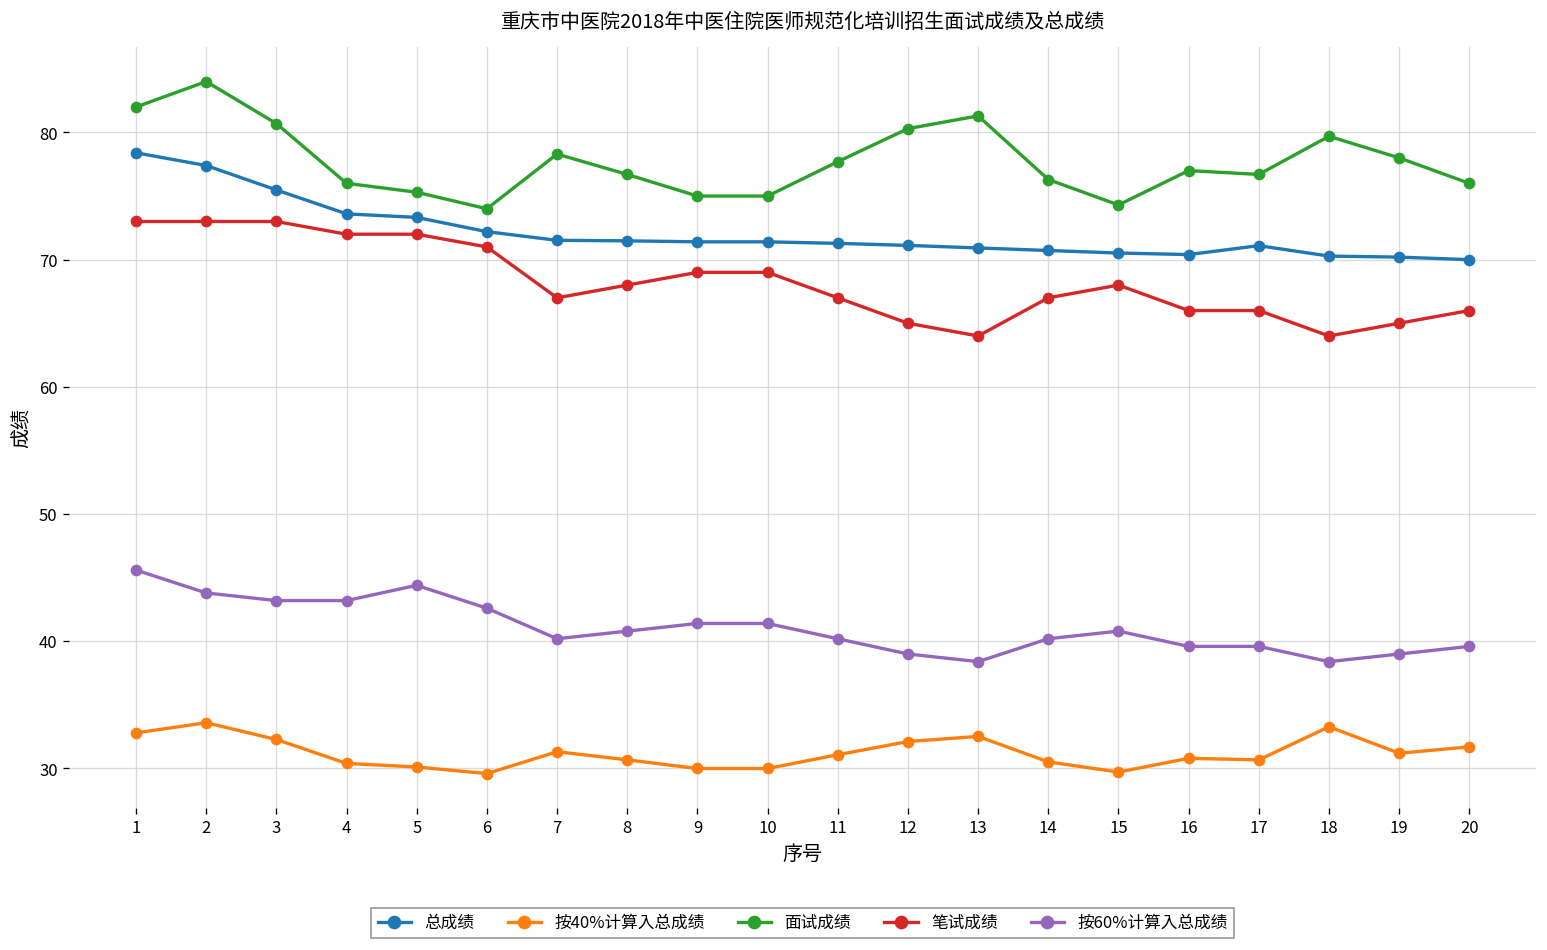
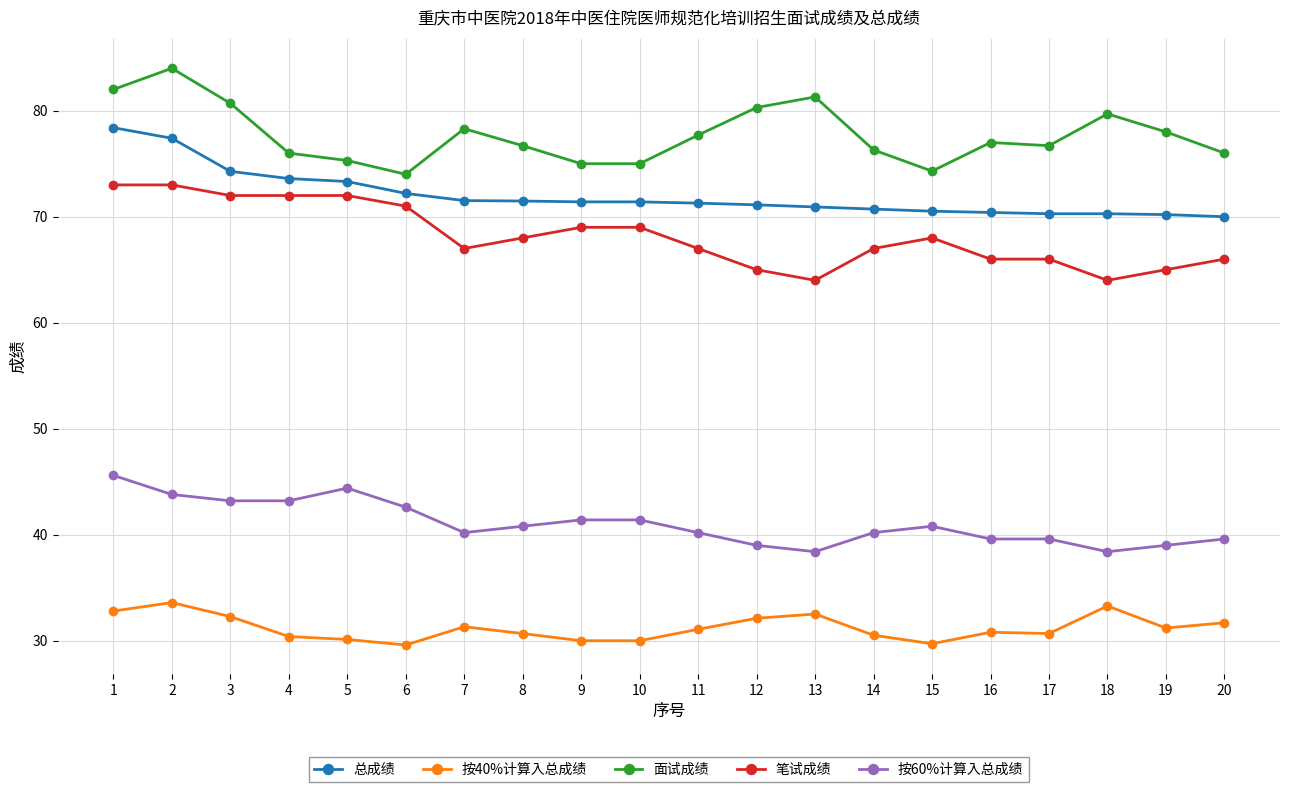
  {
    "总成绩": {
      "1": 78.4,
      "2": 77.4,
-     "3": 75.5,
+     "3": 74.3,
      "4": 73.6,
      "5": 73.3,
      "6": 72.2,
      "7": 71.5,
      "8": 71.5,
      "9": 71.4,
      "10": 71.4,
      "11": 71.3,
      "12": 71.1,
      "13": 70.9,
      "14": 70.7,
      "15": 70.5,
      "16": 70.4,
-     "17": 71.1,
+     "17": 70.3,
      "18": 70.3,
      "19": 70.2,
      "20": 70.0
    },
    "按40%计算入总成绩": {
      "1": 32.8,
      "2": 33.6,
      "3": 32.3,
      "4": 30.4,
      "5": 30.1,
      "6": 29.6,
      "7": 31.3,
      "8": 30.7,
      "9": 30.0,
      "10": 30.0,
      "11": 31.1,
      "12": 32.1,
      "13": 32.5,
      "14": 30.5,
      "15": 29.7,
      "16": 30.8,
      "17": 30.7,
      "18": 33.3,
      "19": 31.2,
      "20": 31.7
    },
    "面试成绩": {
      "1": 82.0,
      "2": 84.0,
      "3": 80.7,
      "4": 76.0,
      "5": 75.3,
      "6": 74.0,
      "7": 78.3,
      "8": 76.7,
      "9": 75.0,
      "10": 75.0,
      "11": 77.7,
      "12": 80.3,
      "13": 81.3,
      "14": 76.3,
      "15": 74.3,
      "16": 77.0,
      "17": 76.7,
      "18": 79.7,
      "19": 78.0,
      "20": 76.0
    },
    "笔试成绩": {
      "1": 73,
      "2": 73,
-     "3": 73,
+     "3": 72,
      "4": 72,
      "5": 72,
      "6": 71,
      "7": 67,
      "8": 68,
      "9": 69,
      "10": 69,
      "11": 67,
      "12": 65,
      "13": 64,
      "14": 67,
      "15": 68,
      "16": 66,
      "17": 66,
      "18": 64,
      "19": 65,
      "20": 66
    },
    "按60%计算入总成绩": {
      "1": 45.6,
      "2": 43.8,
      "3": 43.2,
      "4": 43.2,
      "5": 44.4,
      "6": 42.6,
      "7": 40.2,
      "8": 40.8,
      "9": 41.4,
      "10": 41.4,
      "11": 40.2,
      "12": 39.0,
      "13": 38.4,
      "14": 40.2,
      "15": 40.8,
      "16": 39.6,
      "17": 39.6,
      "18": 38.4,
      "19": 39.0,
      "20": 39.6
    }
  }
